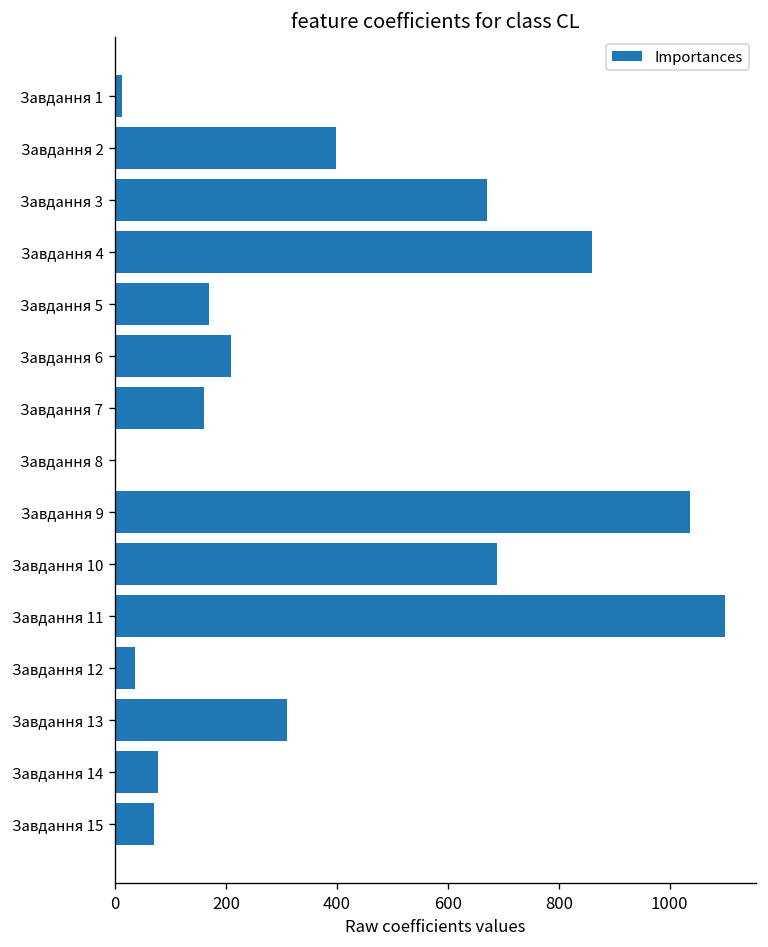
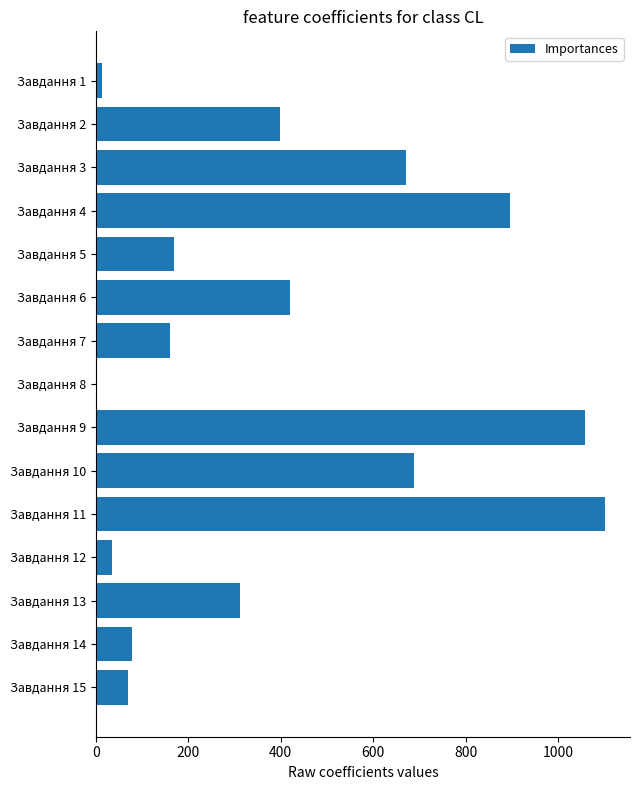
  {
    "Завдання 1": 10,
    "Завдання 2": 400,
    "Завдання 3": 670,
-   "Завдання 4": 860,
+   "Завдання 4": 900,
    "Завдання 5": 170,
-   "Завдання 6": 210,
+   "Завдання 6": 420,
    "Завдання 7": 160,
    "Завдання 8": 0,
-   "Завдання 9": 1040,
+   "Завдання 9": 1060,
    "Завдання 10": 690,
    "Завдання 11": 1100,
    "Завдання 12": 40,
    "Завдання 13": 310,
    "Завдання 14": 80,
    "Завдання 15": 70
  }
